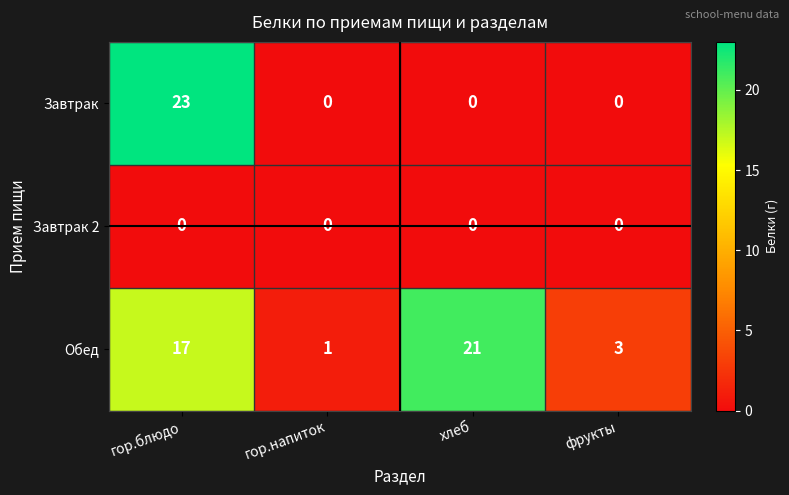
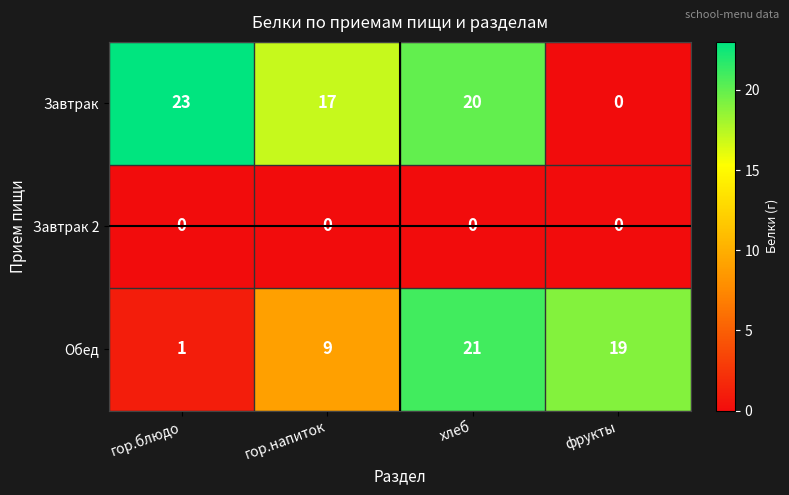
  {
    "Завтрак": {
      "гор.блюдо": 23,
-     "гор.напиток": 0,
-     "хлеб": 0,
+     "гор.напиток": 17,
+     "хлеб": 20,
      "фрукты": 0
    },
    "Завтрак 2": {
      "гор.блюдо": 0,
      "гор.напиток": 0,
      "хлеб": 0,
      "фрукты": 0
    },
    "Обед": {
-     "гор.блюдо": 17,
-     "гор.напиток": 1,
+     "гор.блюдо": 1,
+     "гор.напиток": 9,
      "хлеб": 21,
-     "фрукты": 3
+     "фрукты": 19
    }
  }
